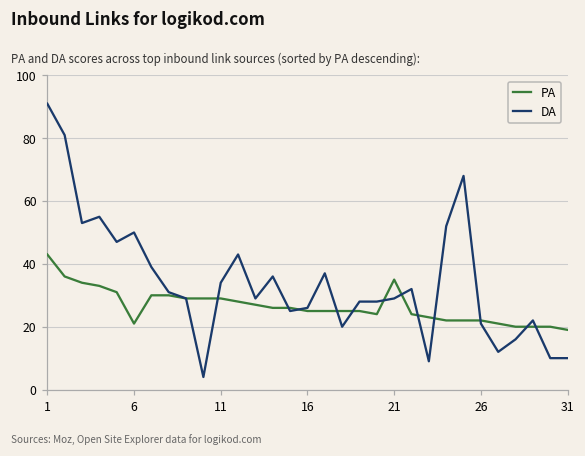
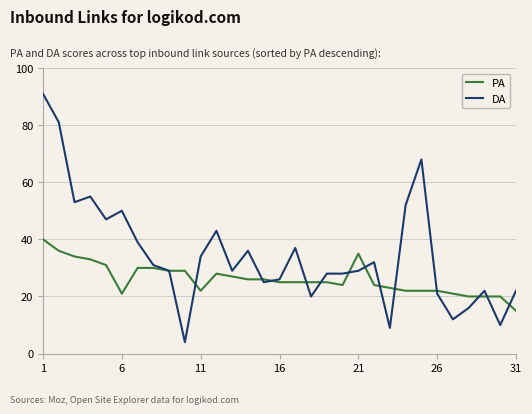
  {
    "PA": {
-     "1": 43,
+     "1": 40,
      "6": 21,
-     "11": 29,
+     "11": 22,
      "16": 25,
      "21": 35,
      "26": 22,
-     "31": 19
+     "31": 15
    },
    "DA": {
      "1": 91,
      "6": 50,
      "11": 34,
      "16": 26,
      "21": 29,
      "26": 21,
-     "31": 10
+     "31": 22
    }
  }
